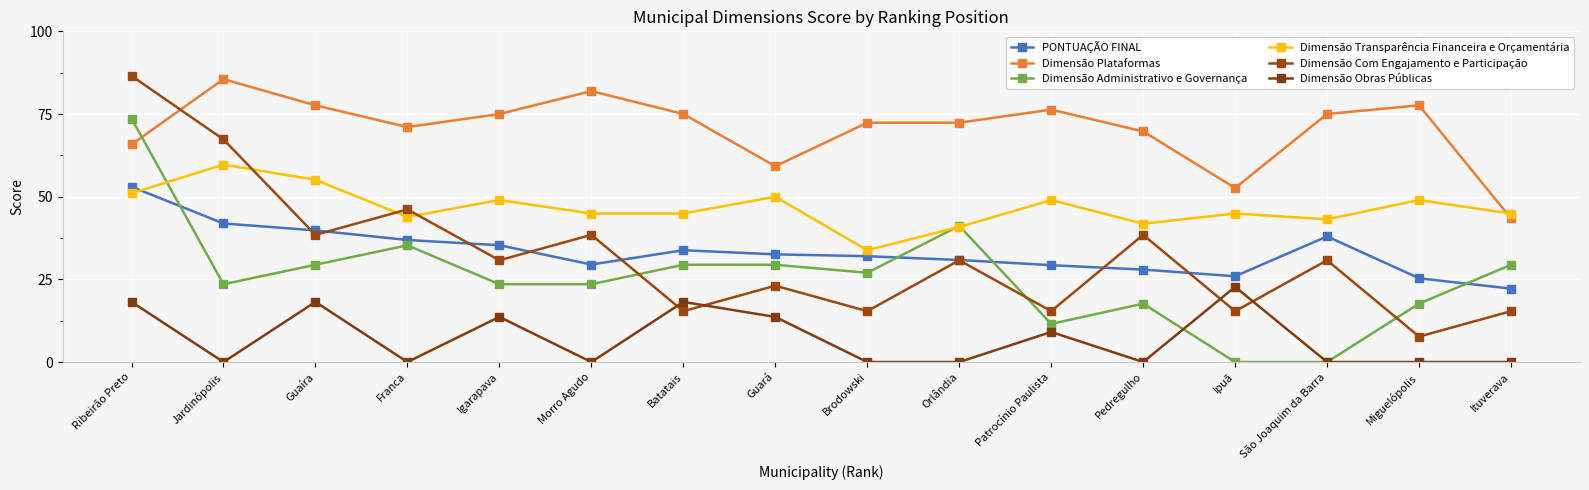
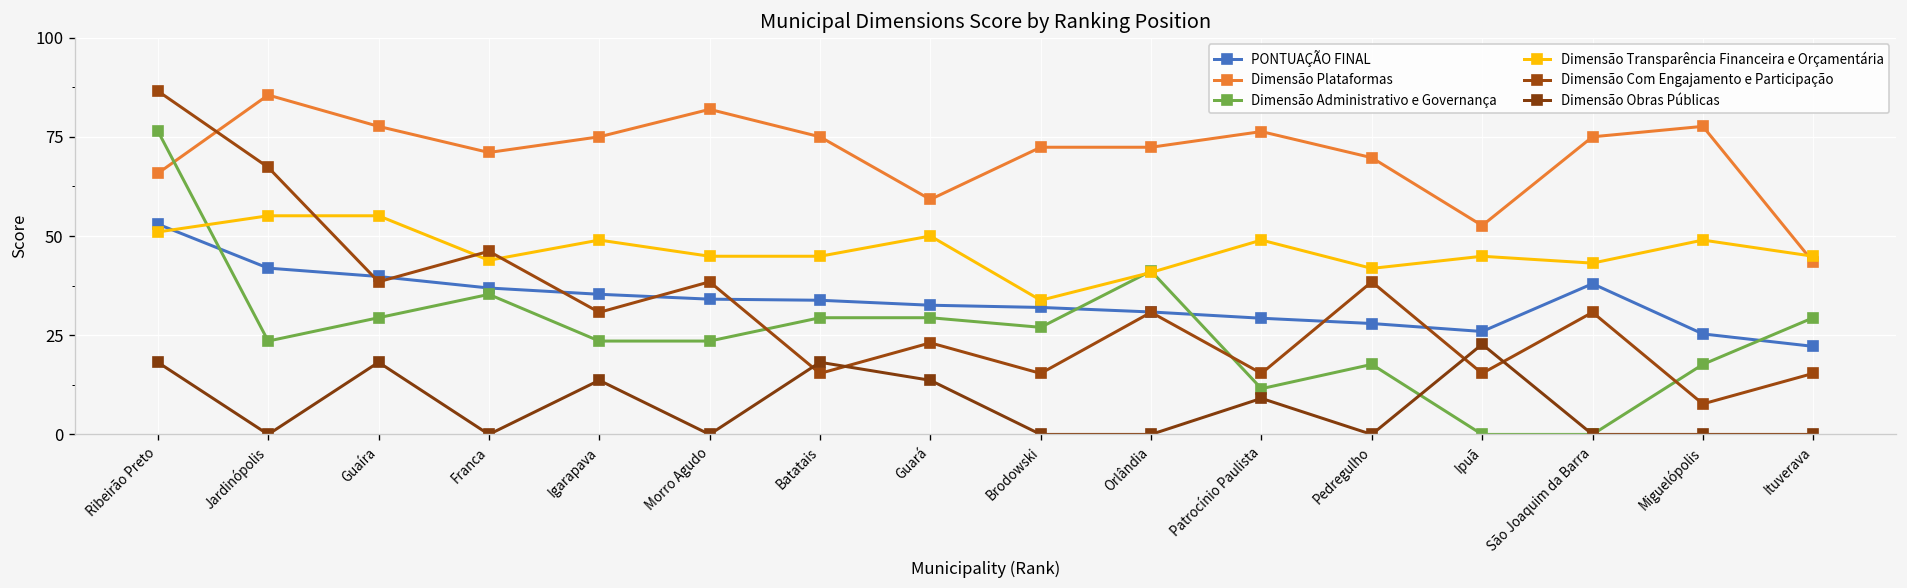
  {
    "PONTUAÇÃO FINAL": {
      "Ribeirão Preto": 53,
      "Jardinópolis": 42,
      "Guaíra": 40,
      "Franca": 37,
      "Igarapava": 35,
-     "Morro Agudo": 29,
+     "Morro Agudo": 34,
      "Batatais": 34,
      "Guará": 33,
      "Brodowski": 32,
      "Patrocínio Paulista": 29,
      "Pedregulho": 28,
      "Ipuã": 26,
      "São Joaquim da Barra": 38,
      "Miguelópolis": 25,
      "Ituverava": 22
    },
    "Dimensão Plataformas": {
      "Ribeirão Preto": 66,
      "Jardinópolis": 86,
      "Guaíra": 78,
      "Franca": 71,
      "Igarapava": 75,
      "Morro Agudo": 82,
      "Batatais": 75,
      "Guará": 59,
      "Brodowski": 72,
      "Orlândia": 72,
      "Patrocínio Paulista": 76,
      "Pedregulho": 70,
      "Ipuã": 53,
      "São Joaquim da Barra": 75,
      "Miguelópolis": 78,
      "Ituverava": 43
    },
    "Dimensão Administrativo e Governança": {
-     "Ribeirão Preto": 74,
+     "Ribeirão Preto": 76,
      "Jardinópolis": 24,
      "Guaíra": 29,
      "Franca": 35,
      "Igarapava": 24,
      "Morro Agudo": 24,
      "Batatais": 29,
      "Guará": 29,
      "Brodowski": 27,
      "Patrocínio Paulista": 12,
      "Pedregulho": 18,
      "Ipuã": 0,
      "Miguelópolis": 18,
      "Ituverava": 29
    },
    "Dimensão Transparência Financeira e Orçamentária": {
      "Ribeirão Preto": 51,
-     "Jardinópolis": 60,
+     "Jardinópolis": 55,
      "Guaíra": 55,
      "Franca": 44,
      "Igarapava": 49,
      "Morro Agudo": 45,
      "Batatais": 45,
      "Guará": 50,
      "Brodowski": 34,
      "Patrocínio Paulista": 49,
      "Pedregulho": 42,
      "Ipuã": 45,
      "São Joaquim da Barra": 43,
      "Miguelópolis": 49,
      "Ituverava": 45
    }
  }
